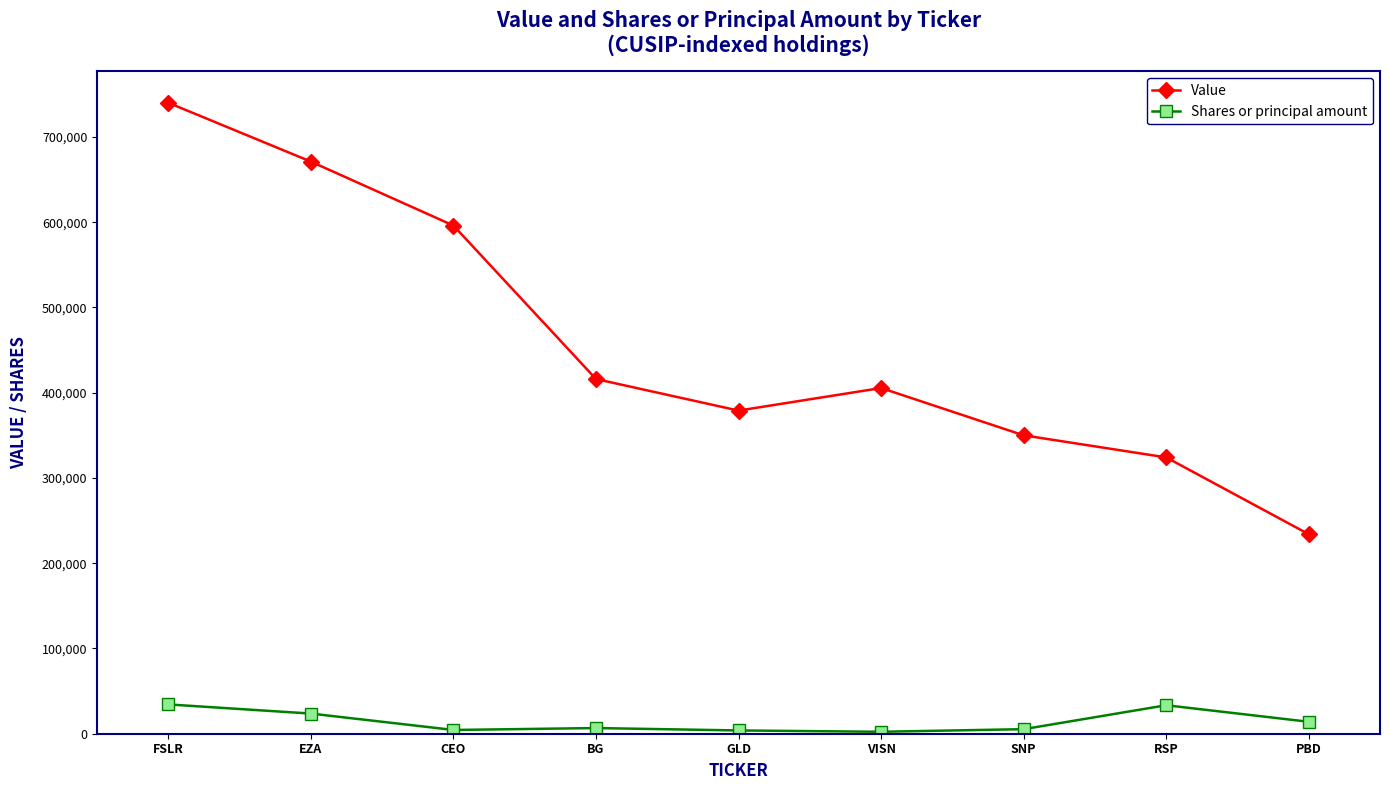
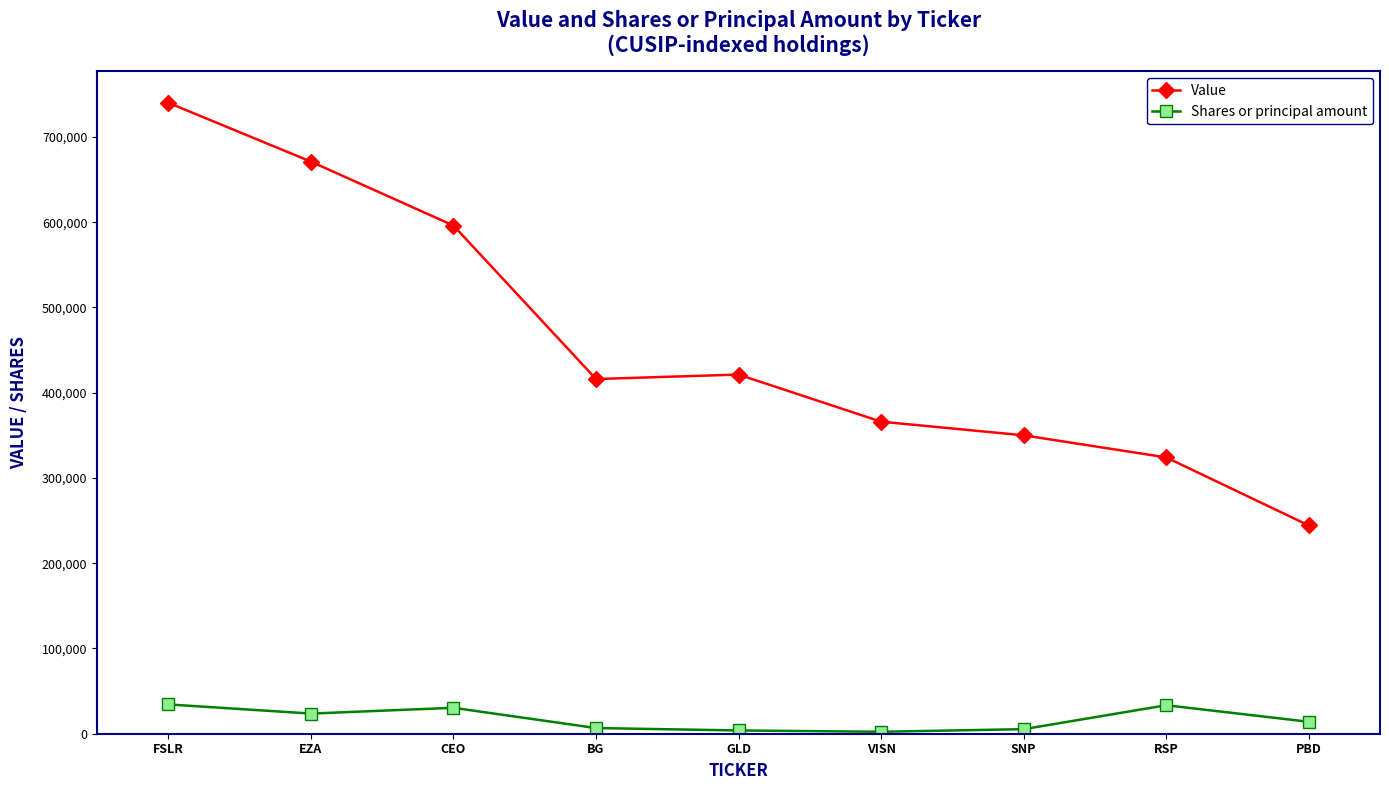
  {
    "Value": {
      "FSLR": "740,000",
      "EZA": "670,000",
      "CEO": "600,000",
      "BG": "420,000",
-     "GLD": "380,000",
-     "VISN": "410,000",
+     "GLD": "420,000",
+     "VISN": "370,000",
      "SNP": "350,000",
      "RSP": "320,000",
-     "PBD": "230,000"
+     "PBD": "240,000"
    },
    "Shares or principal amount": {
      "FSLR": "30,000",
      "EZA": "20,000",
-     "CEO": "0",
+     "CEO": "30,000",
      "BG": "10,000",
      "GLD": "0",
      "VISN": "0",
      "SNP": "10,000",
      "RSP": "30,000",
      "PBD": "10,000"
    }
  }
